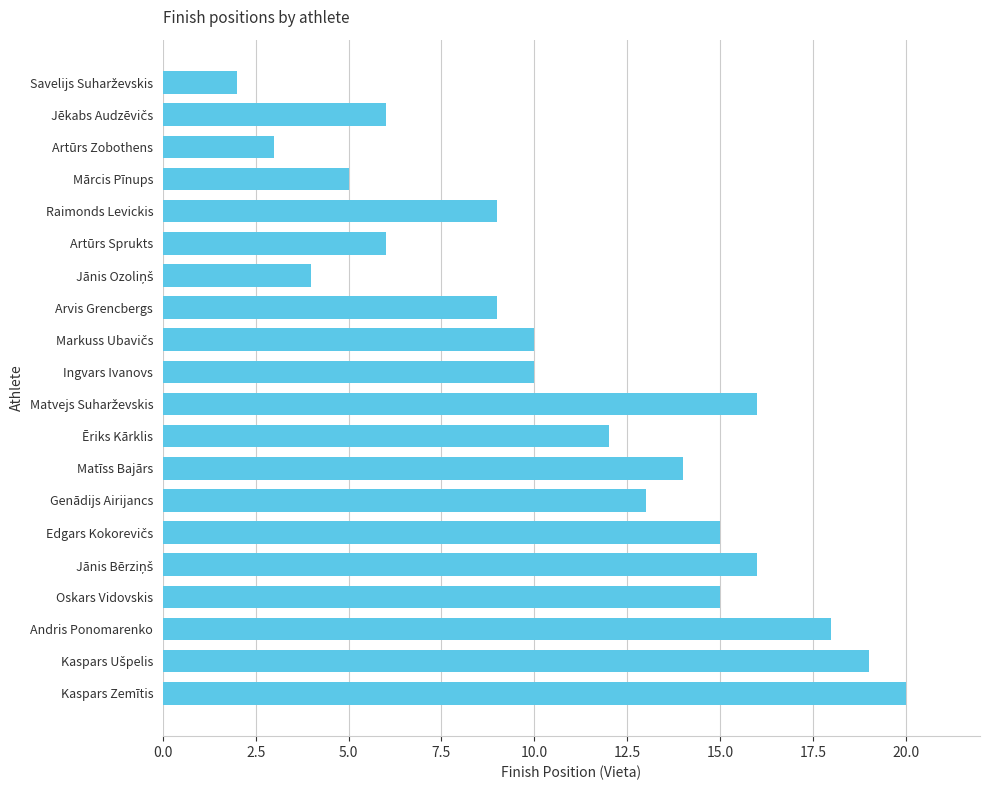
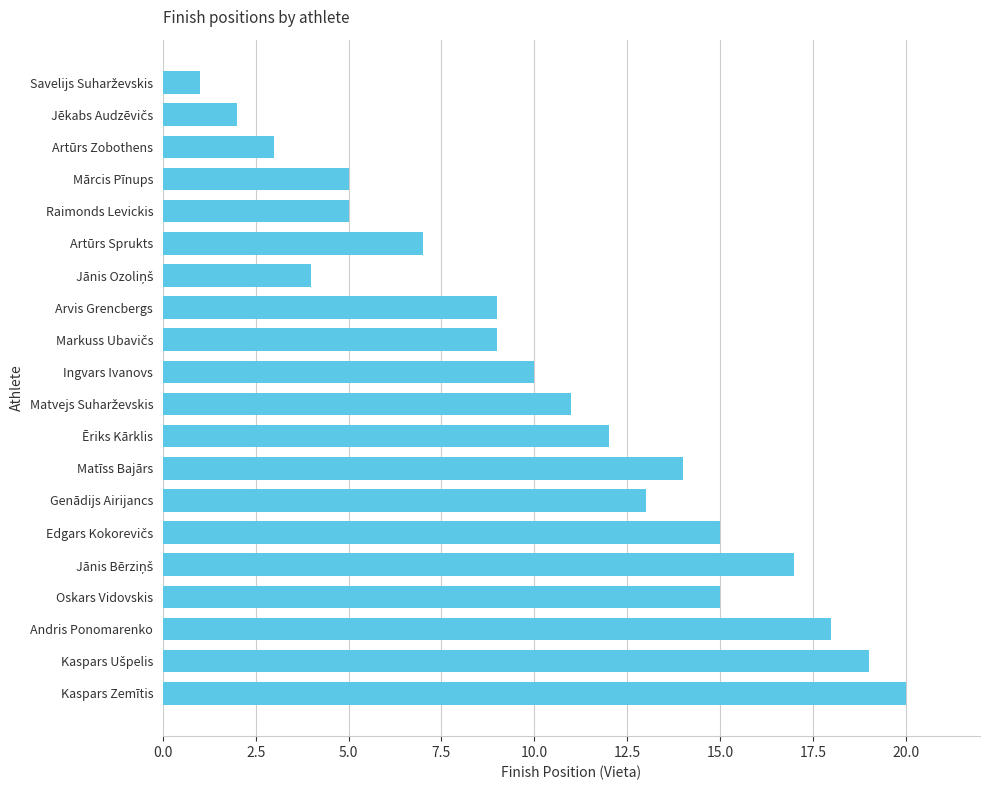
  {
-   "Savelijs Suharževskis": 2,
-   "Jēkabs Audzēvičs": 6,
+   "Savelijs Suharževskis": 1,
+   "Jēkabs Audzēvičs": 2,
    "Artūrs Zobothens": 3,
    "Mārcis Pīnups": 5,
-   "Raimonds Levickis": 9,
-   "Artūrs Sprukts": 6,
+   "Raimonds Levickis": 5,
+   "Artūrs Sprukts": 7,
    "Jānis Ozoliņš": 4,
    "Arvis Grencbergs": 9,
-   "Markuss Ubavičs": 10,
+   "Markuss Ubavičs": 9,
    "Ingvars Ivanovs": 10,
-   "Matvejs Suharževskis": 16,
+   "Matvejs Suharževskis": 11,
    "Ēriks Kārklis": 12,
    "Matīss Bajārs": 14,
    "Genādijs Airijancs": 13,
    "Edgars Kokorevičs": 15,
-   "Jānis Bērziņš": 16,
+   "Jānis Bērziņš": 17,
    "Oskars Vidovskis": 15,
    "Andris Ponomarenko": 18,
    "Kaspars Ušpelis": 19,
    "Kaspars Zemītis": 20
  }
